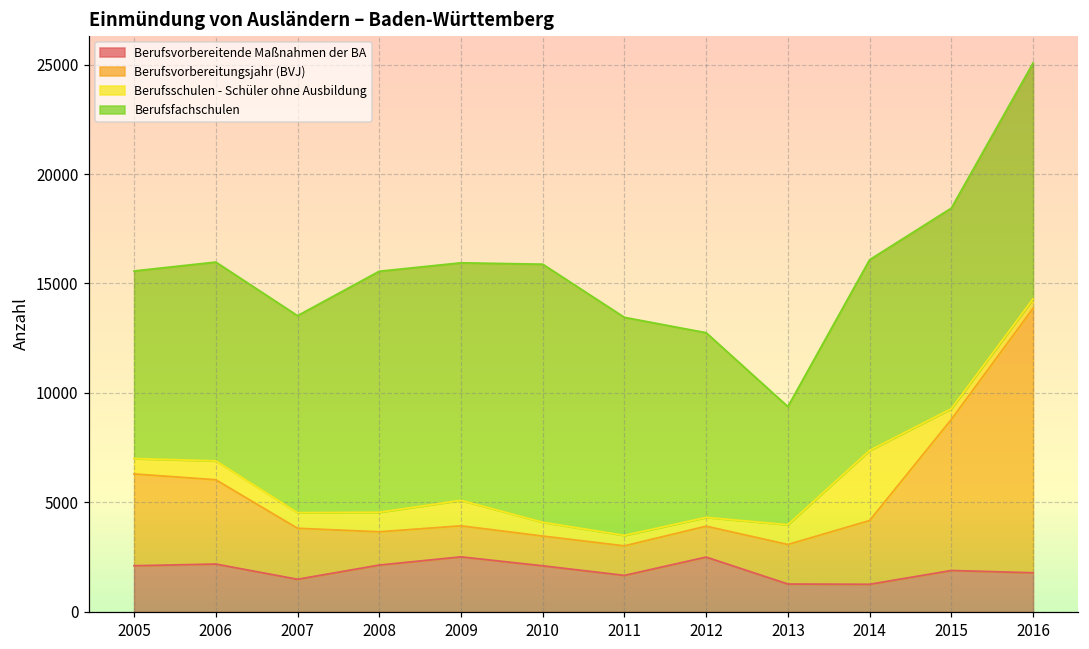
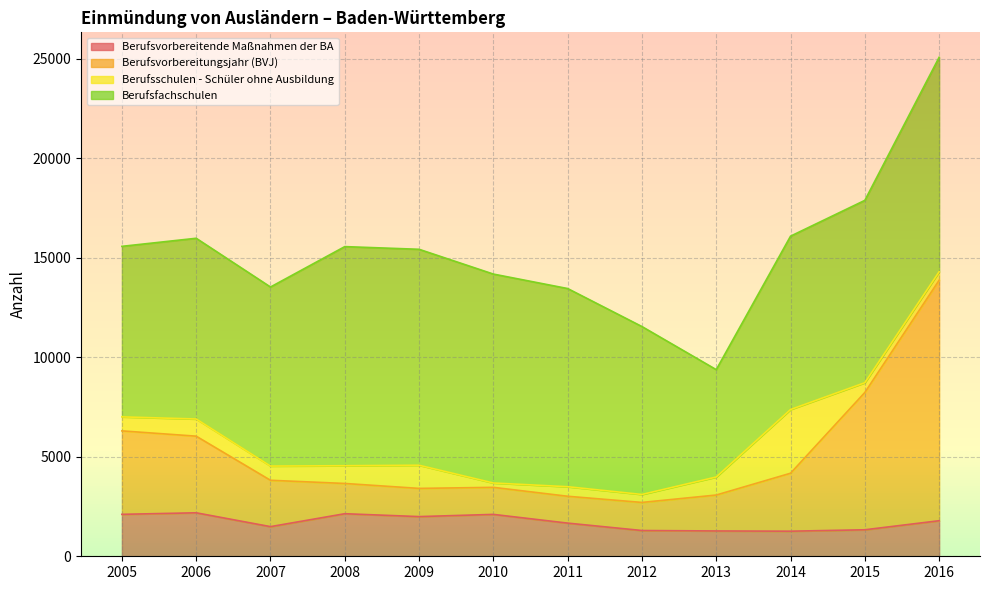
  {
    "Berufsvorbereitende Maßnahmen der BA": {
      "2005": 2100,
      "2006": 2200,
      "2007": 1500,
      "2008": 2100,
-     "2009": 2500,
+     "2009": 2000,
      "2010": 2100,
      "2011": 1700,
-     "2012": 2500,
+     "2012": 1300,
      "2013": 1300,
      "2014": 1300,
-     "2015": 1900,
+     "2015": 1300,
      "2016": 1800
    },
    "Berufsvorbereitungsjahr (BVJ)": {
      "2005": 4200,
      "2006": 3900,
      "2007": 2300,
      "2008": 1500,
      "2009": 1400,
      "2010": 1400,
      "2011": 1300,
      "2012": 1400,
      "2013": 1800,
      "2014": 2900,
      "2015": 6900,
      "2016": 12100
    },
    "Berufsschulen - Schüler ohne Ausbildung": {
      "2005": 700,
      "2006": 900,
      "2007": 700,
      "2008": 900,
      "2009": 1200,
-     "2010": 600,
+     "2010": 200,
      "2011": 500,
      "2012": 400,
      "2013": 900,
      "2014": 3200,
      "2015": 500,
      "2016": 400
    },
    "Berufsfachschulen": {
      "2005": 8600,
      "2006": 9100,
      "2007": 9000,
      "2008": 11000,
      "2009": 10800,
-     "2010": 11800,
+     "2010": 10500,
      "2011": 10000,
      "2012": 8400,
      "2013": 5400,
      "2014": 8700,
      "2015": 9200,
      "2016": 10800
    }
  }
